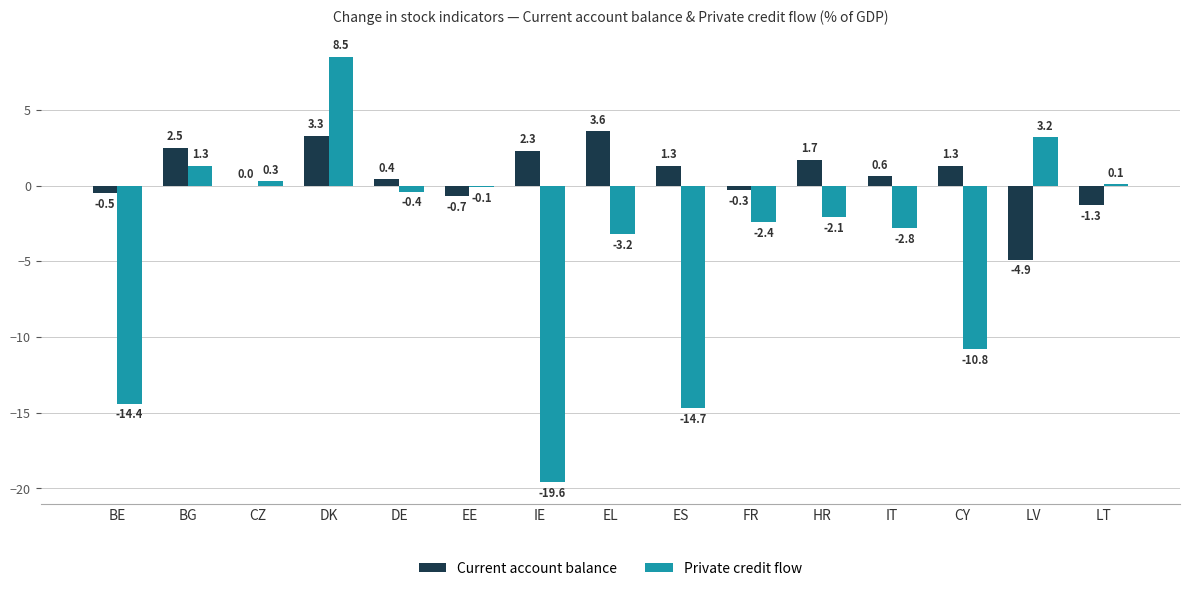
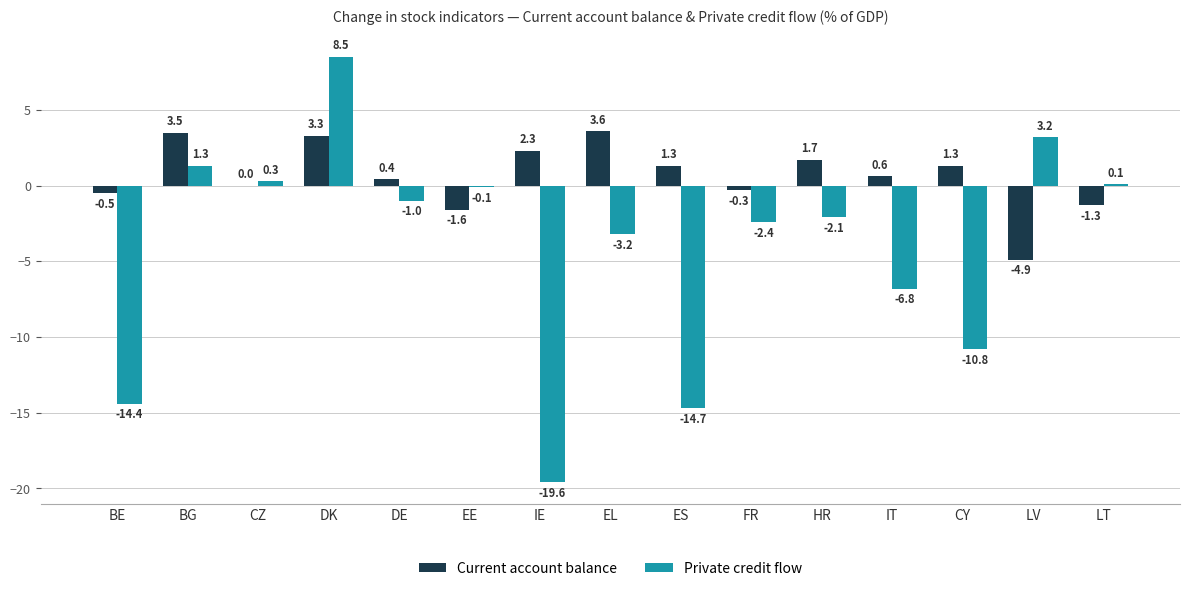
  {
    "Current account balance": {
      "BE": -0.5,
-     "BG": 2.5,
+     "BG": 3.5,
      "CZ": 0.0,
      "DK": 3.3,
      "DE": 0.4,
-     "EE": -0.7,
+     "EE": -1.6,
      "IE": 2.3,
      "EL": 3.6,
      "ES": 1.3,
      "FR": -0.3,
      "HR": 1.7,
      "IT": 0.6,
      "CY": 1.3,
      "LV": -4.9,
      "LT": -1.3
    },
    "Private credit flow": {
      "BE": -14.4,
      "BG": 1.3,
      "CZ": 0.3,
      "DK": 8.5,
-     "DE": -0.4,
+     "DE": -1.0,
      "EE": -0.1,
      "IE": -19.6,
      "EL": -3.2,
      "ES": -14.7,
      "FR": -2.4,
      "HR": -2.1,
-     "IT": -2.8,
+     "IT": -6.8,
      "CY": -10.8,
      "LV": 3.2,
      "LT": 0.1
    }
  }
